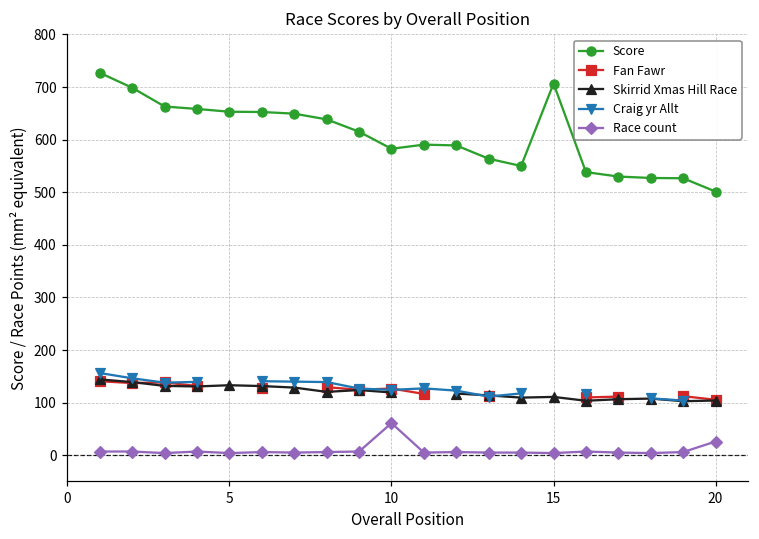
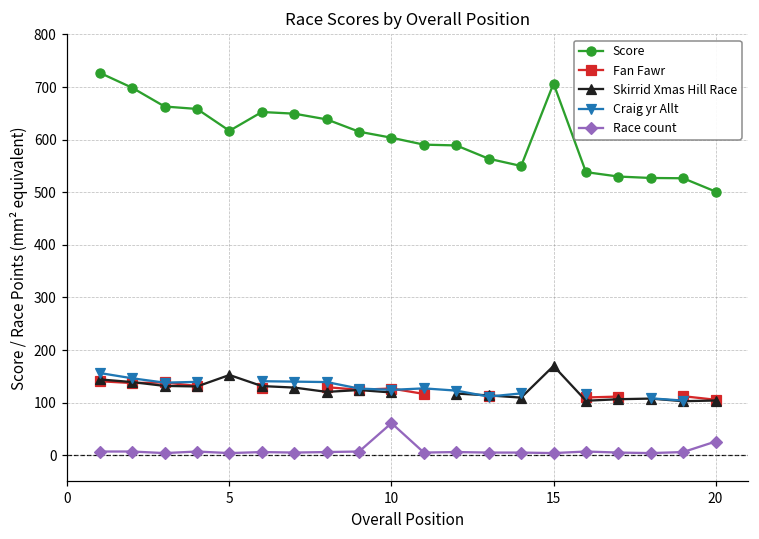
  {
    "Score": {
-     "5": 650,
-     "10": 580,
+     "5": 620,
+     "10": 600,
      "15": 710,
      "20": 500
    },
    "Skirrid Xmas Hill Race": {
-     "5": 130,
-     "15": 110
+     "5": 150,
+     "15": 170
    },
    "Race count": {
      "5": 0,
      "10": 60,
      "15": 0,
      "20": 30
    }
  }
